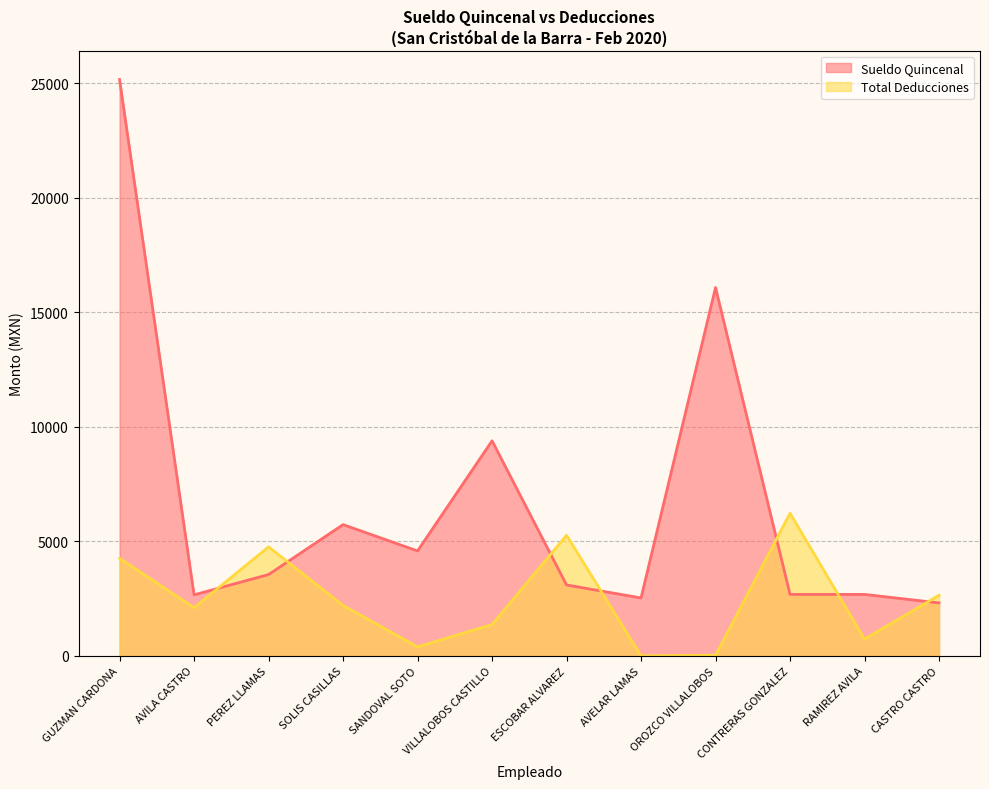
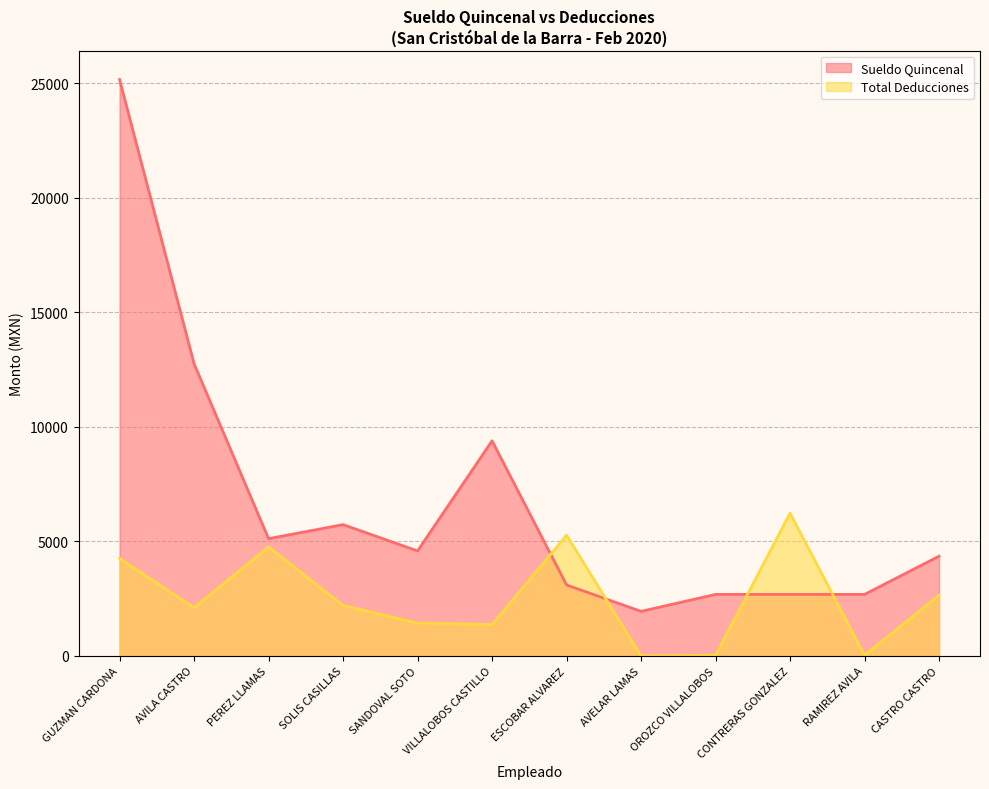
  {
    "Sueldo Quincenal": {
      "GUZMAN CARDONA": 25200,
-     "AVILA CASTRO": 2700,
-     "PEREZ LLAMAS": 3500,
+     "AVILA CASTRO": 12800,
+     "PEREZ LLAMAS": 5100,
      "SOLIS CASILLAS": 5700,
      "SANDOVAL SOTO": 4600,
      "VILLALOBOS CASTILLO": 9400,
      "ESCOBAR ALVAREZ": 3100,
-     "AVELAR LAMAS": 2500,
-     "OROZCO VILLALOBOS": 16100,
+     "AVELAR LAMAS": 1900,
+     "OROZCO VILLALOBOS": 2700,
      "CONTRERAS GONZALEZ": 2700,
      "RAMIREZ AVILA": 2700,
-     "CASTRO CASTRO": 2300
+     "CASTRO CASTRO": 4400
    },
    "Total Deducciones": {
      "GUZMAN CARDONA": 4300,
      "AVILA CASTRO": 2100,
      "PEREZ LLAMAS": 4800,
      "SOLIS CASILLAS": 2200,
-     "SANDOVAL SOTO": 400,
+     "SANDOVAL SOTO": 1400,
      "VILLALOBOS CASTILLO": 1400,
      "ESCOBAR ALVAREZ": 5300,
      "AVELAR LAMAS": 0,
      "OROZCO VILLALOBOS": 0,
      "CONTRERAS GONZALEZ": 6200,
-     "RAMIREZ AVILA": 700,
+     "RAMIREZ AVILA": 0,
      "CASTRO CASTRO": 2600
    }
  }
